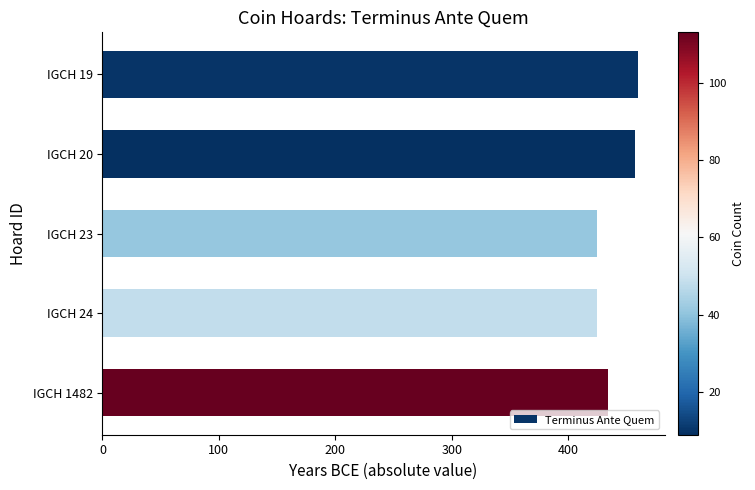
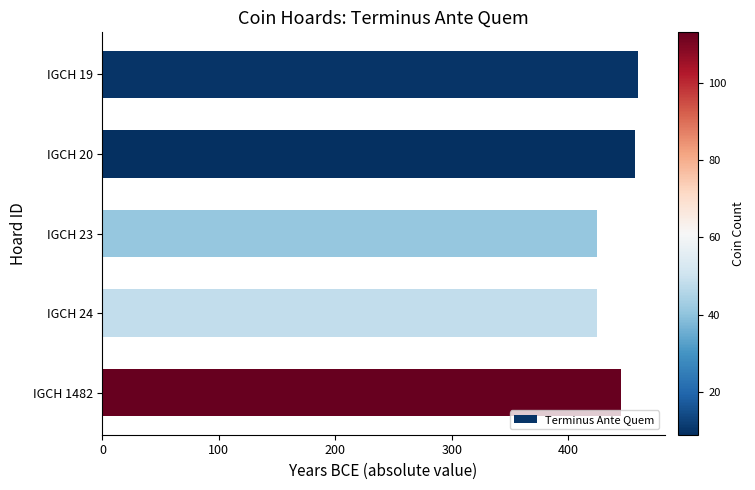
  {
    "IGCH 19": 460,
    "IGCH 20": 457,
    "IGCH 23": 425,
    "IGCH 24": 425,
-   "IGCH 1482": 434
+   "IGCH 1482": 445
  }
